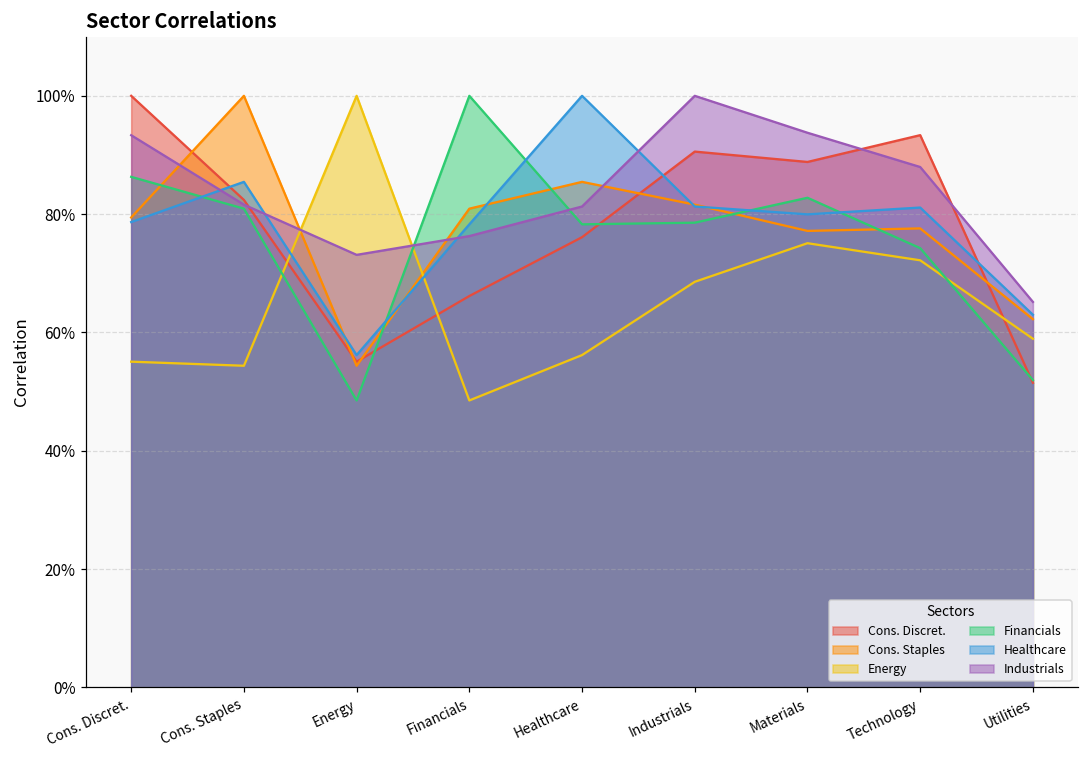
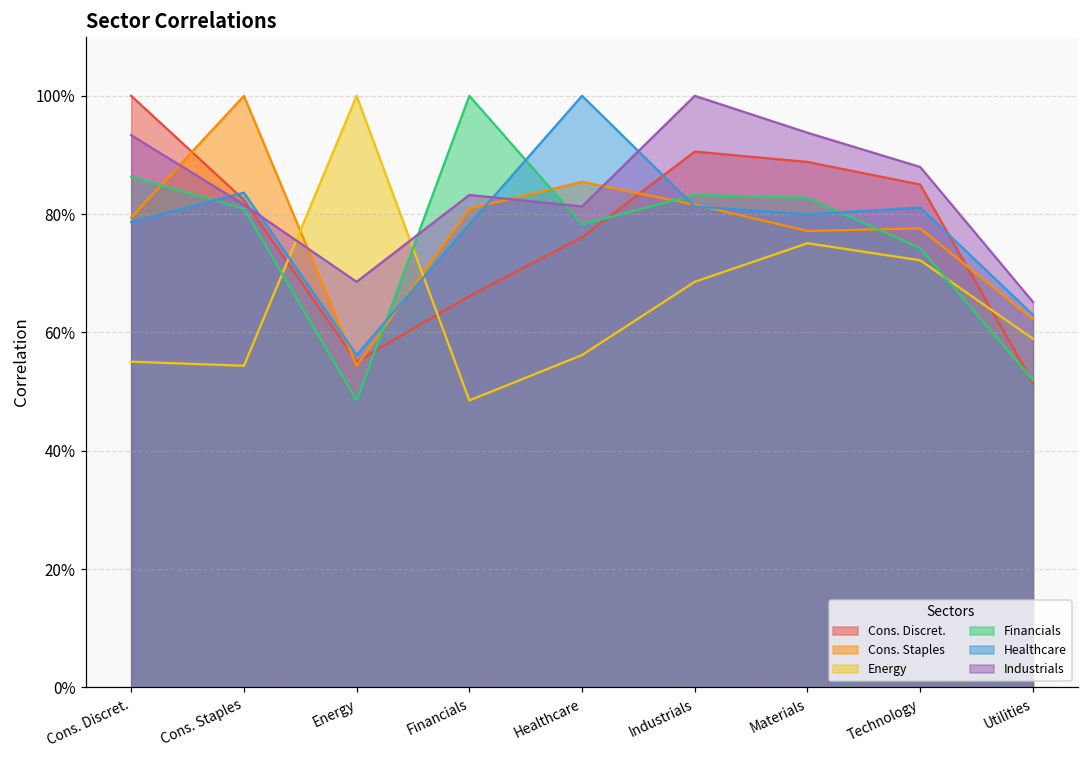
  {
    "Cons. Discret.": {
      "Cons. Discret.": "100%",
      "Cons. Staples": "82%",
      "Energy": "55%",
      "Financials": "66%",
      "Healthcare": "76%",
      "Industrials": "91%",
      "Materials": "89%",
-     "Technology": "93%"
+     "Technology": "85%"
    },
    "Financials": {
      "Cons. Discret.": "86%",
      "Cons. Staples": "81%",
      "Energy": "49%",
      "Financials": "100%",
      "Healthcare": "78%",
-     "Industrials": "79%",
+     "Industrials": "83%",
      "Materials": "83%",
      "Technology": "74%"
    },
    "Healthcare": {
      "Cons. Discret.": "79%",
-     "Cons. Staples": "85%",
+     "Cons. Staples": "84%",
      "Energy": "56%",
      "Financials": "78%",
      "Healthcare": "100%",
      "Materials": "80%",
      "Technology": "81%",
      "Utilities": "63%"
    },
    "Industrials": {
      "Cons. Discret.": "93%",
      "Cons. Staples": "82%",
-     "Energy": "73%",
-     "Financials": "76%",
+     "Energy": "69%",
+     "Financials": "83%",
      "Healthcare": "81%",
      "Industrials": "100%",
      "Materials": "94%",
      "Technology": "88%",
      "Utilities": "65%"
    }
  }
